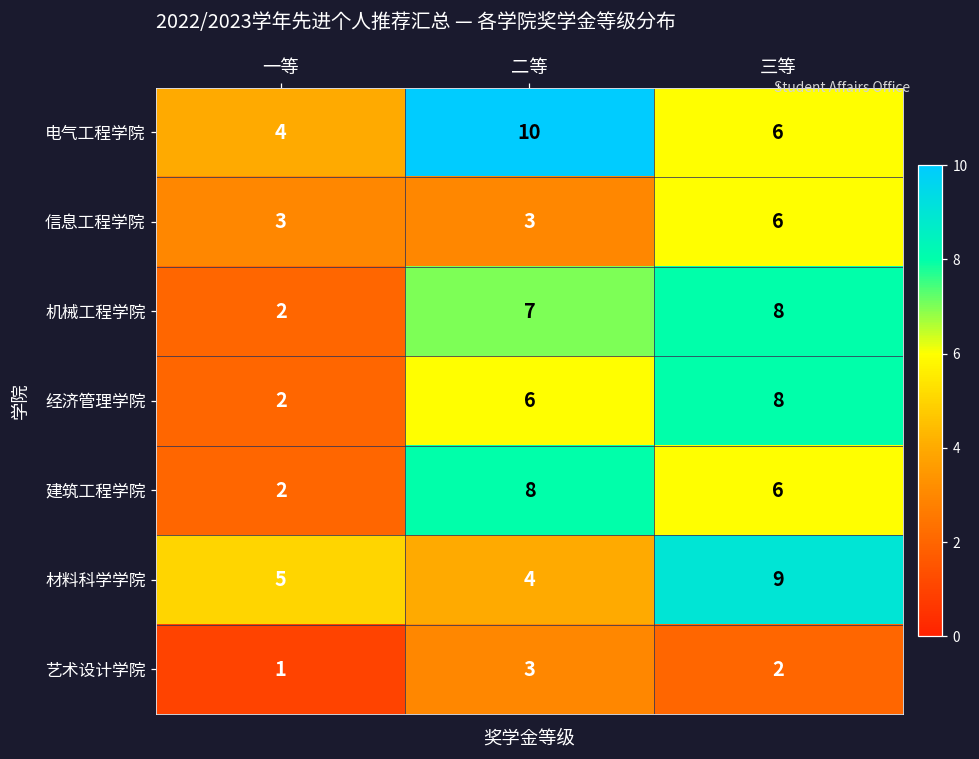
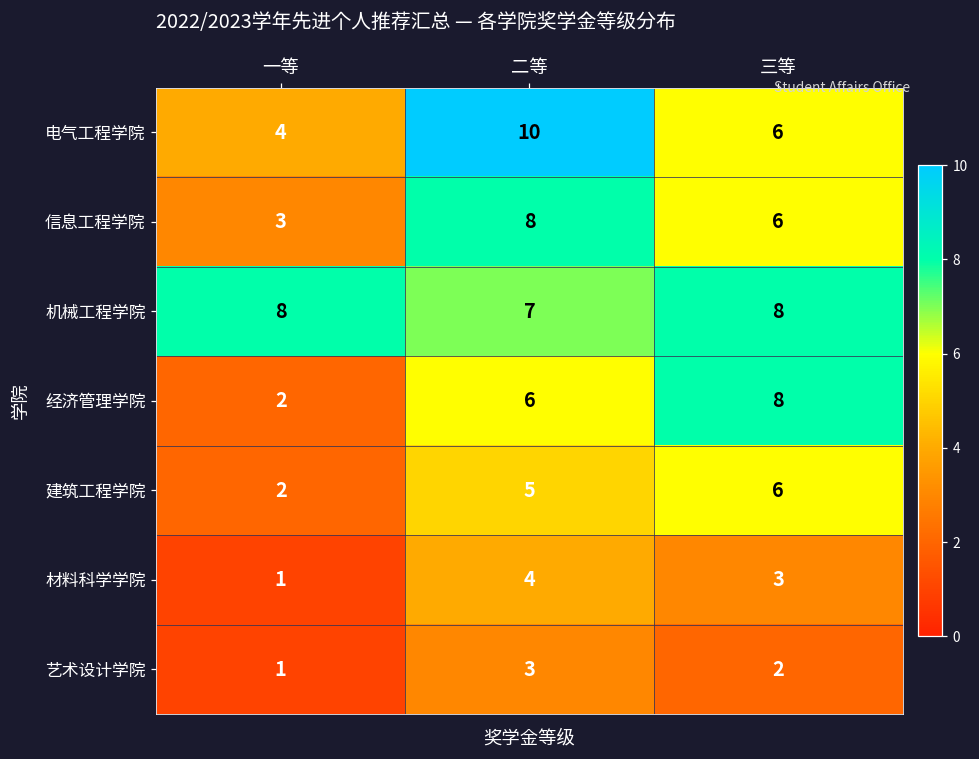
  {
    "电气工程学院": {
      "一等": 4,
      "二等": 10
    },
    "信息工程学院": {
      "一等": 3,
-     "二等": 3,
+     "二等": 8,
      "三等": 6
    },
    "机械工程学院": {
-     "一等": 2,
+     "一等": 8,
      "二等": 7,
      "三等": 8
    },
    "经济管理学院": {
      "一等": 2,
      "二等": 6,
      "三等": 8
    },
    "建筑工程学院": {
      "一等": 2,
-     "二等": 8,
+     "二等": 5,
      "三等": 6
    },
    "材料科学学院": {
-     "一等": 5,
+     "一等": 1,
      "二等": 4,
-     "三等": 9
+     "三等": 3
    },
    "艺术设计学院": {
      "一等": 1,
      "二等": 3,
      "三等": 2
    }
  }
